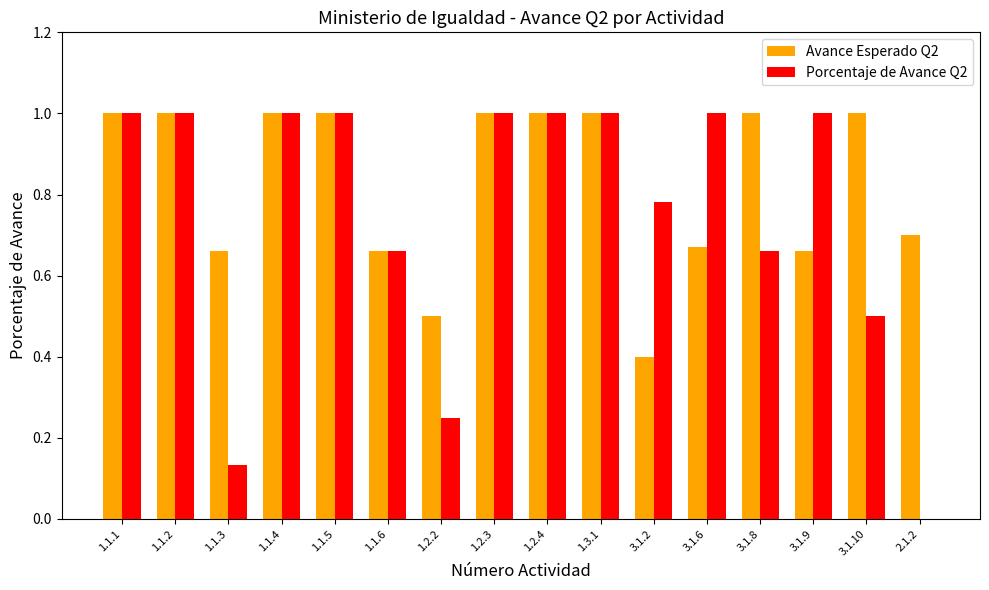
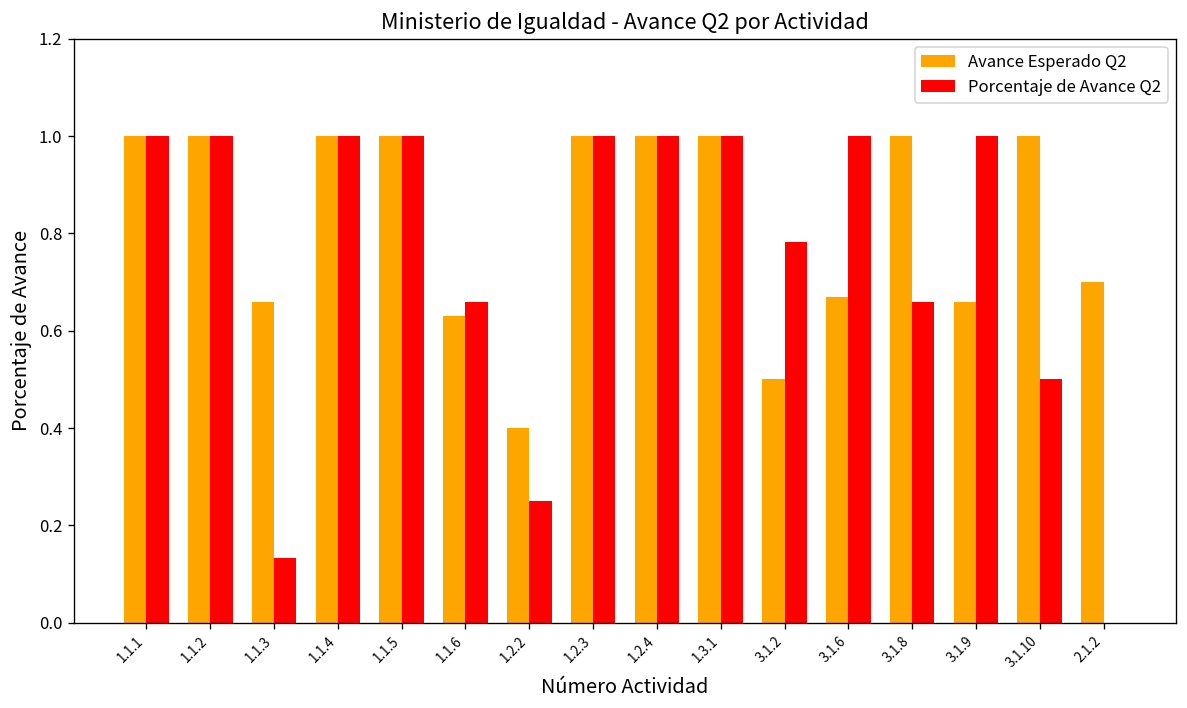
  {
    "Avance Esperado Q2": {
      "1.1.1": 1.00,
      "1.1.2": 1.00,
      "1.1.3": 0.66,
      "1.1.4": 1.00,
      "1.1.5": 1.00,
-     "1.1.6": 0.66,
-     "1.2.2": 0.5,
+     "1.1.6": 0.63,
+     "1.2.2": 0.4,
      "1.2.3": 1.00,
      "1.2.4": 1.00,
      "1.3.1": 1.00,
-     "3.1.2": 0.4,
+     "3.1.2": 0.5,
      "3.1.6": 0.67,
      "3.1.8": 1.00,
      "3.1.9": 0.66,
      "3.1.10": 1.00,
      "2.1.2": 0.70
    },
    "Porcentaje de Avance Q2": {
      "1.1.1": 1.00,
      "1.1.2": 1.00,
      "1.1.3": 0.13,
      "1.1.4": 1.00,
      "1.1.5": 1.00,
      "1.1.6": 0.66,
      "1.2.2": 0.25,
      "1.2.3": 1.00,
      "1.2.4": 1.00,
      "1.3.1": 1.00,
      "3.1.2": 0.78,
      "3.1.6": 1.00,
      "3.1.8": 0.66,
      "3.1.9": 1.00,
      "3.1.10": 0.50,
      "2.1.2": 0.00
    }
  }
